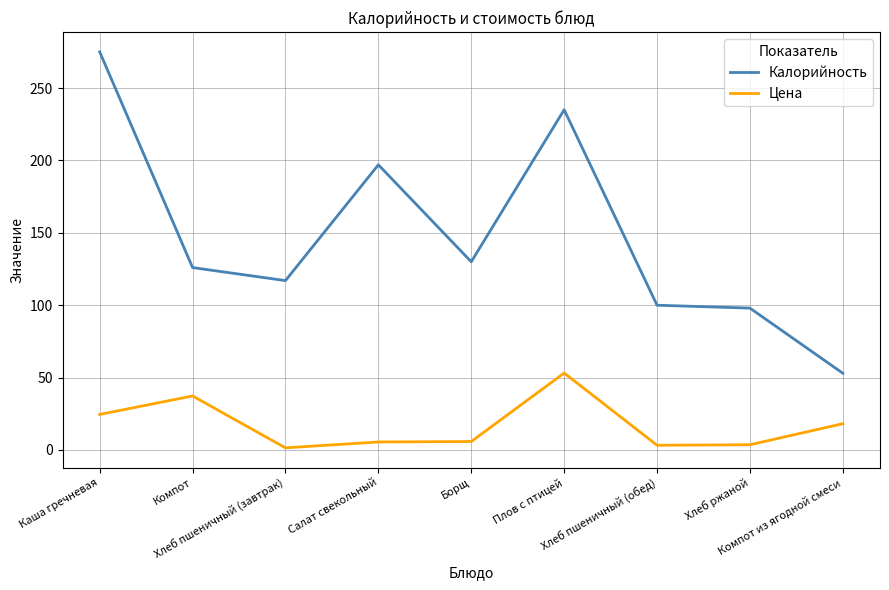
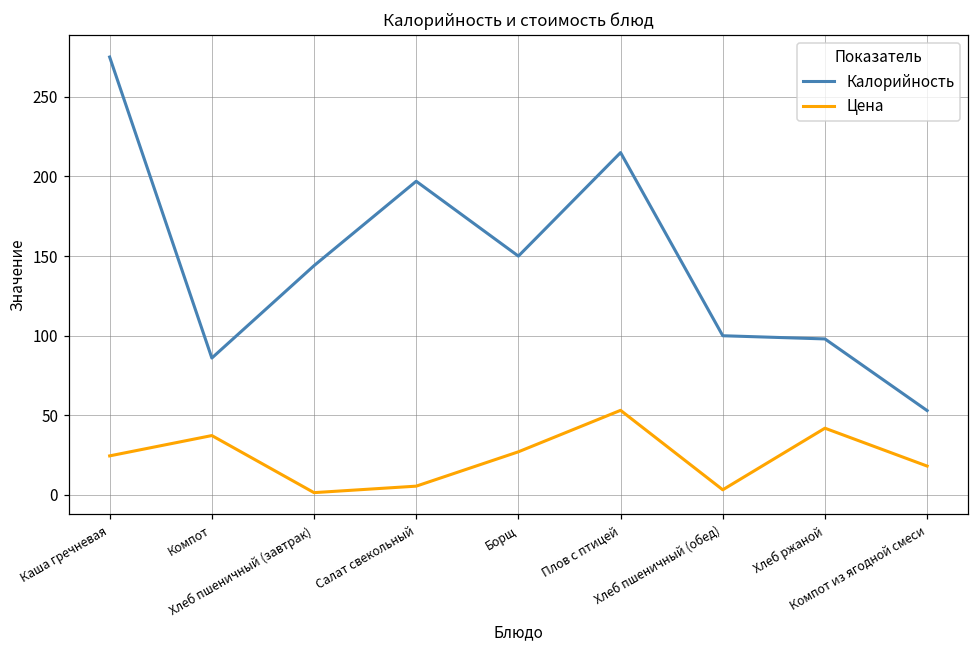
  {
    "Калорийность": {
      "Каша гречневая": 275,
-     "Компот": 126,
-     "Хлеб пшеничный (завтрак)": 117,
+     "Компот": 86,
+     "Хлеб пшеничный (завтрак)": 144,
      "Салат свекольный": 197,
-     "Борщ": 130,
-     "Плов с птицей": 235,
+     "Борщ": 150,
+     "Плов с птицей": 215,
      "Хлеб пшеничный (обед)": 100,
      "Хлеб ржаной": 98,
      "Компот из ягодной смеси": 53
    },
    "Цена": {
      "Каша гречневая": 25,
      "Компот": 37,
      "Хлеб пшеничный (завтрак)": 1,
      "Салат свекольный": 6,
-     "Борщ": 6,
+     "Борщ": 27,
      "Плов с птицей": 53,
      "Хлеб пшеничный (обед)": 3,
-     "Хлеб ржаной": 4,
+     "Хлеб ржаной": 42,
      "Компот из ягодной смеси": 18
    }
  }
